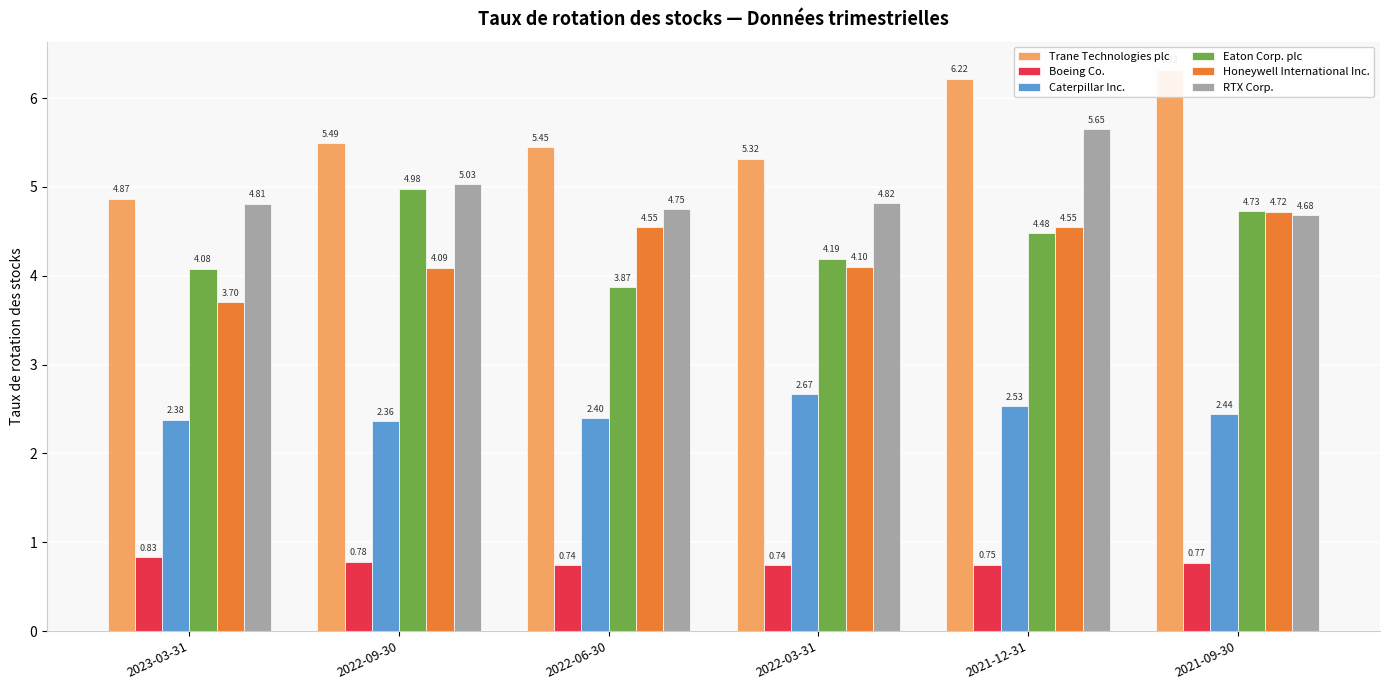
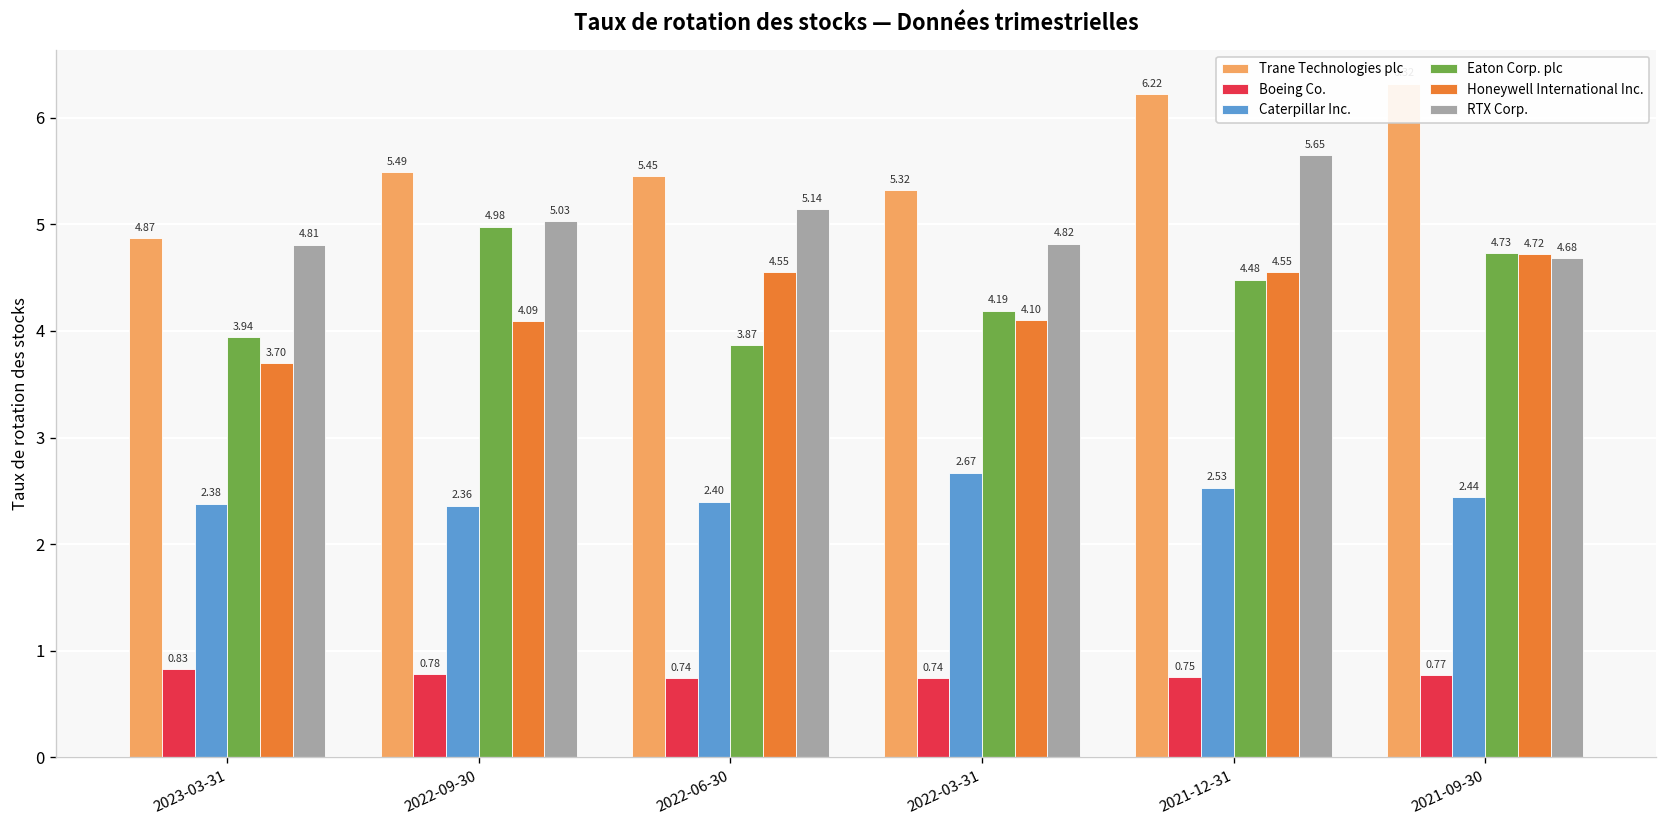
  {
    "Trane Technologies plc": {
      "2023-03-31": 4.87,
      "2022-09-30": 5.49,
      "2022-06-30": 5.45,
      "2022-03-31": 5.32,
      "2021-12-31": 6.22
    },
    "Boeing Co.": {
      "2023-03-31": 0.83,
      "2022-09-30": 0.78,
      "2022-06-30": 0.74,
      "2022-03-31": 0.74,
      "2021-12-31": 0.75,
      "2021-09-30": 0.77
    },
    "Caterpillar Inc.": {
      "2023-03-31": 2.38,
      "2022-09-30": 2.36,
      "2022-06-30": 2.40,
      "2022-03-31": 2.67,
      "2021-12-31": 2.53,
      "2021-09-30": 2.44
    },
    "Eaton Corp. plc": {
-     "2023-03-31": 4.08,
+     "2023-03-31": 3.94,
      "2022-09-30": 4.98,
      "2022-06-30": 3.87,
      "2022-03-31": 4.19,
      "2021-12-31": 4.48,
      "2021-09-30": 4.73
    },
    "Honeywell International Inc.": {
      "2023-03-31": 3.70,
      "2022-09-30": 4.09,
      "2022-06-30": 4.55,
      "2022-03-31": 4.10,
      "2021-12-31": 4.55,
      "2021-09-30": 4.72
    },
    "RTX Corp.": {
      "2023-03-31": 4.81,
      "2022-09-30": 5.03,
-     "2022-06-30": 4.75,
+     "2022-06-30": 5.14,
      "2022-03-31": 4.82,
      "2021-12-31": 5.65,
      "2021-09-30": 4.68
    }
  }
